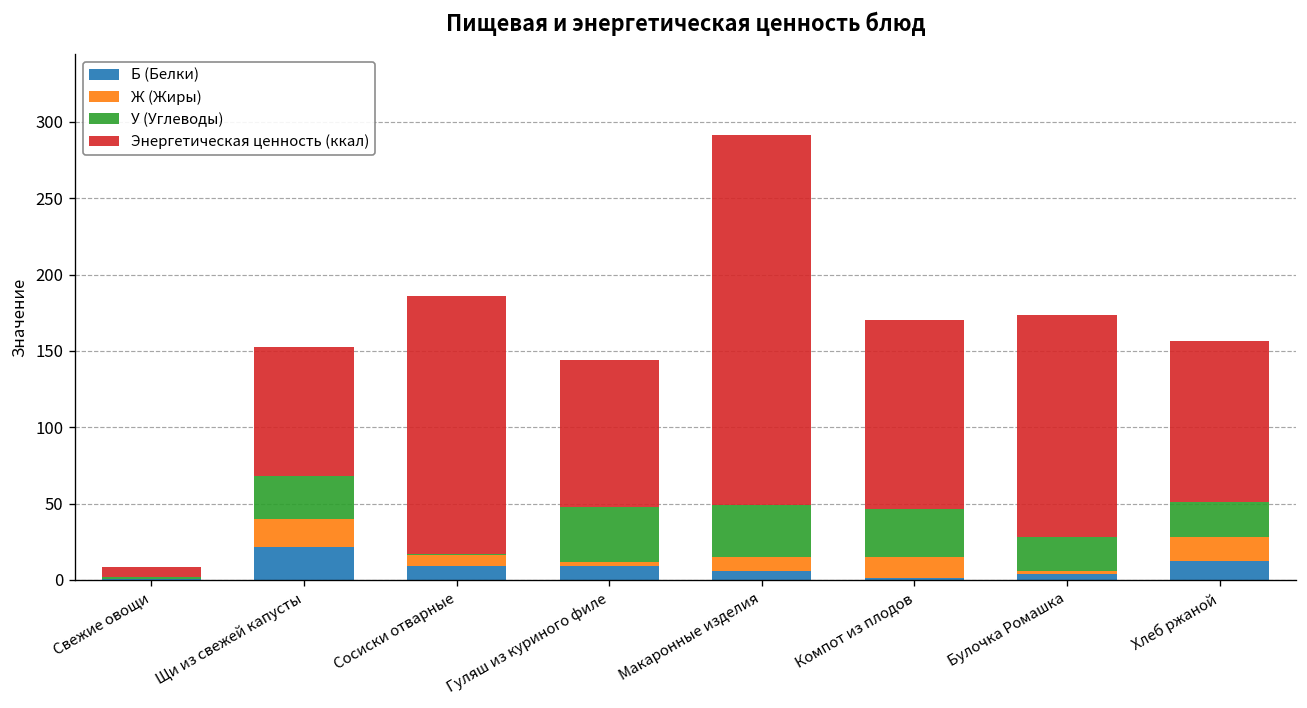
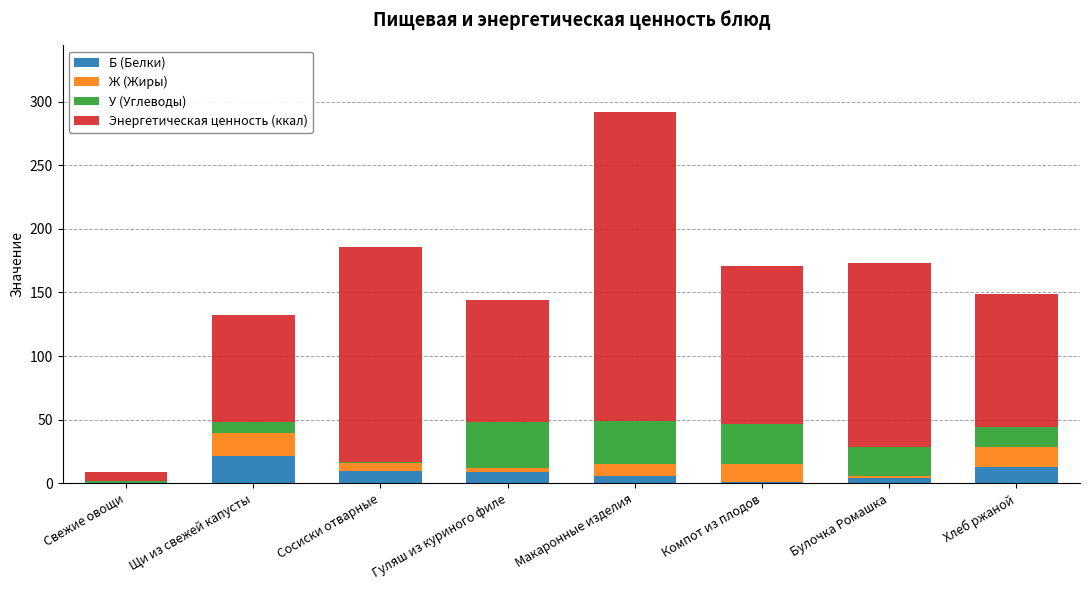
  {
    "Б (Белки)": {
      "Щи из свежей капусты": 21,
      "Сосиски отварные": 9,
      "Гуляш из куриного филе": 9,
      "Макаронные изделия": 6,
      "Булочка Ромашка": 4,
      "Хлеб ржаной": 13
    },
    "Ж (Жиры)": {
      "Щи из свежей капусты": 19,
      "Сосиски отварные": 7,
      "Гуляш из куриного филе": 3,
      "Макаронные изделия": 9,
      "Компот из плодов": 14,
      "Хлеб ржаной": 16
    },
    "У (Углеводы)": {
-     "Щи из свежей капусты": 28,
+     "Щи из свежей капусты": 8,
      "Гуляш из куриного филе": 36,
      "Макаронные изделия": 34,
      "Компот из плодов": 31,
      "Булочка Ромашка": 22,
-     "Хлеб ржаной": 23
+     "Хлеб ржаной": 16
    },
    "Энергетическая ценность (ккал)": {
      "Свежие овощи": 7,
      "Щи из свежей капусты": 84,
      "Сосиски отварные": 169,
      "Гуляш из куриного филе": 96,
      "Макаронные изделия": 242,
      "Компот из плодов": 124,
      "Булочка Ромашка": 145,
      "Хлеб ржаной": 105
    }
  }
